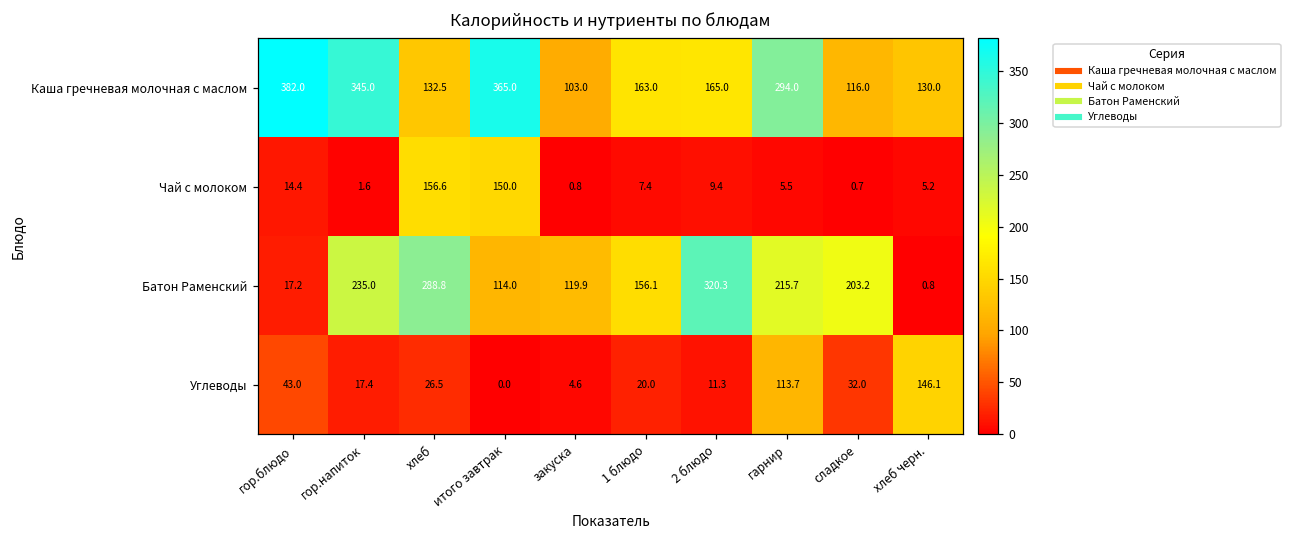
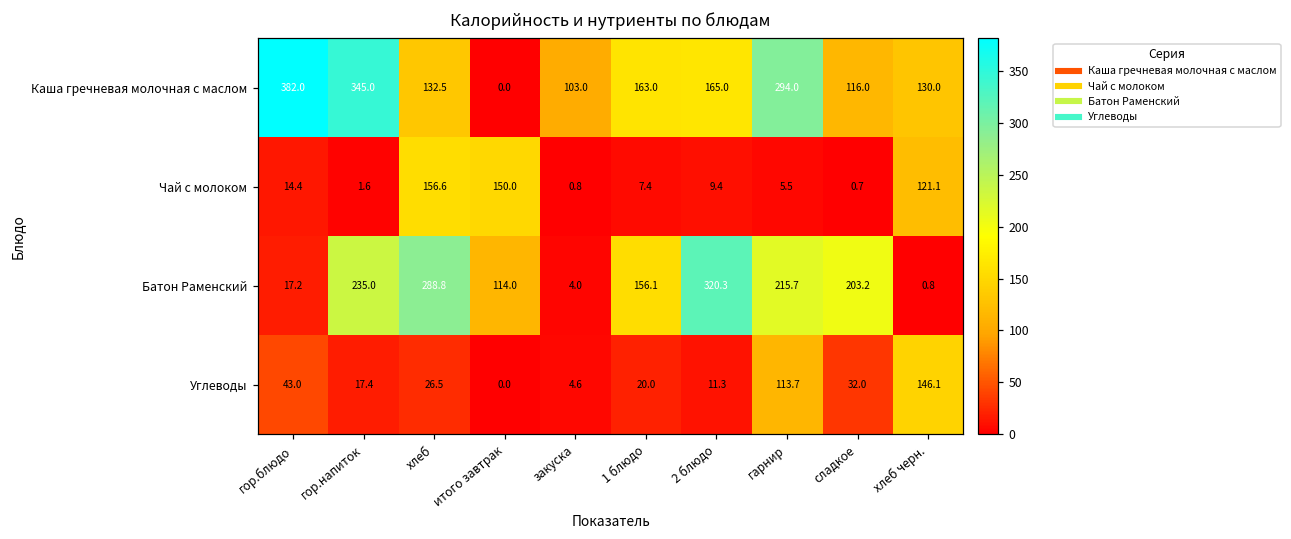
  {
    "Каша гречневая молочная с маслом": {
      "гор.блюдо": 382.0,
      "гор.напиток": 345.0,
      "хлеб": 132.5,
-     "итого завтрак": 365.0,
+     "итого завтрак": 0.0,
      "закуска": 103.0,
      "1 блюдо": 163.0,
      "2 блюдо": 165.0,
      "гарнир": 294.0,
      "сладкое": 116.0,
      "хлеб черн.": 130.0
    },
    "Чай с молоком": {
      "гор.блюдо": 14.4,
      "гор.напиток": 1.6,
      "хлеб": 156.6,
      "итого завтрак": 150.0,
      "закуска": 0.8,
      "1 блюдо": 7.4,
      "2 блюдо": 9.4,
      "гарнир": 5.5,
      "сладкое": 0.7,
-     "хлеб черн.": 5.2
+     "хлеб черн.": 121.1
    },
    "Батон Раменский": {
      "гор.блюдо": 17.2,
      "гор.напиток": 235.0,
      "хлеб": 288.8,
      "итого завтрак": 114.0,
-     "закуска": 119.9,
+     "закуска": 4.0,
      "1 блюдо": 156.1,
      "2 блюдо": 320.3,
      "гарнир": 215.7,
      "сладкое": 203.2,
      "хлеб черн.": 0.8
    },
    "Углеводы": {
      "гор.блюдо": 43.0,
      "гор.напиток": 17.4,
      "хлеб": 26.5,
      "итого завтрак": 0.0,
      "закуска": 4.6,
      "1 блюдо": 20.0,
      "2 блюдо": 11.3,
      "гарнир": 113.7,
      "сладкое": 32.0,
      "хлеб черн.": 146.1
    }
  }
